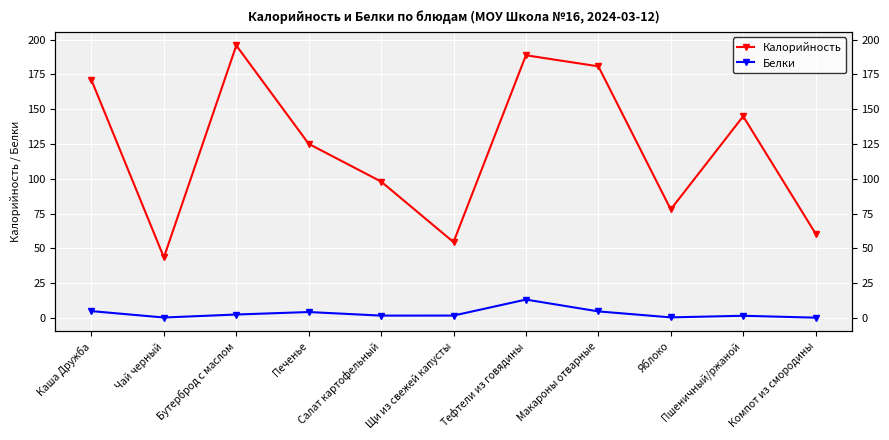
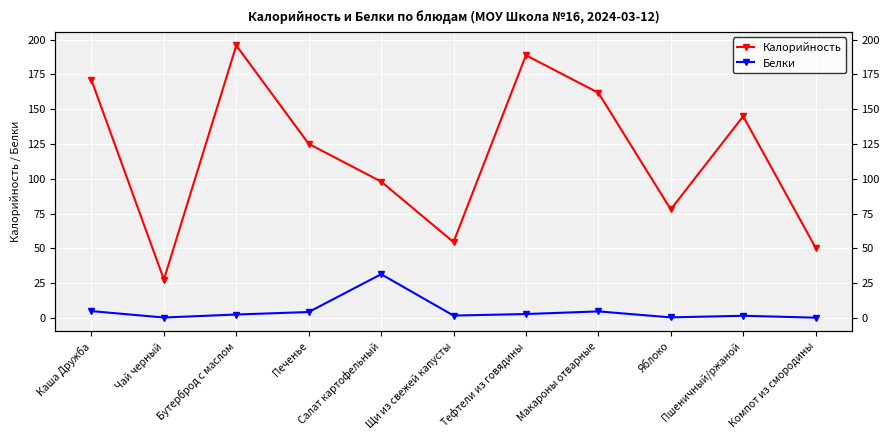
  {
    "Калорийность": {
      "Каша Дружба": 171,
-     "Чай черный": 44,
+     "Чай черный": 28,
      "Бутерброд с маслом": 196,
      "Печенье": 125,
      "Салат картофельный": 98,
      "Щи из свежей капусты": 55,
      "Тефтели из говядины": 189,
-     "Макароны отварные": 181,
+     "Макароны отварные": 162,
      "Яблоко": 78,
      "Пшеничный/ржаной": 145,
-     "Компот из смородины": 61
+     "Компот из смородины": 51
    },
    "Белки": {
      "Каша Дружба": 5,
      "Чай черный": 0,
      "Бутерброд с маслом": 2,
      "Печенье": 4,
-     "Салат картофельный": 2,
+     "Салат картофельный": 31,
      "Щи из свежей капусты": 2,
-     "Тефтели из говядины": 13,
+     "Тефтели из говядины": 3,
      "Макароны отварные": 5,
      "Яблоко": 0,
      "Пшеничный/ржаной": 2,
      "Компот из смородины": 0
    }
  }
